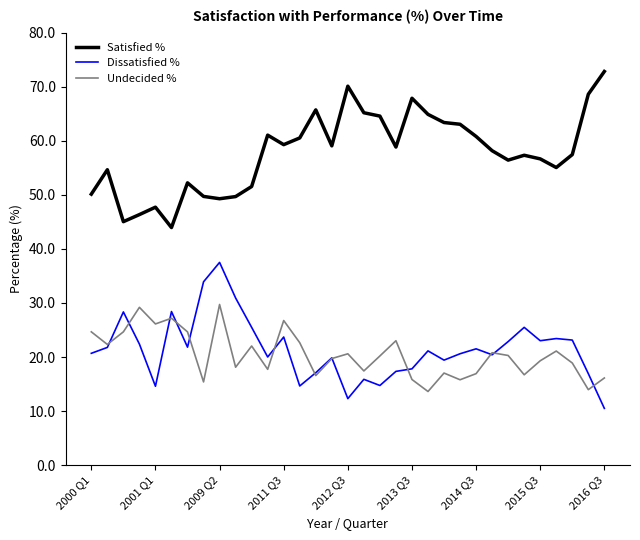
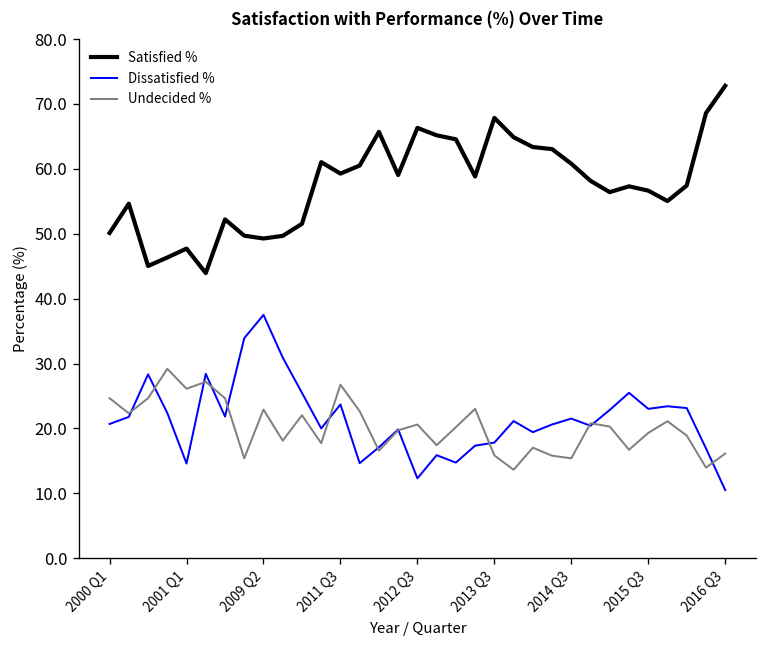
  {
    "Satisfied %": {
      "2000 Q1": 50,
      "2001 Q1": 48,
      "2009 Q2": 49,
      "2011 Q3": 59,
-     "2012 Q3": 70,
+     "2012 Q3": 66,
      "2013 Q3": 68,
      "2014 Q3": 61,
      "2015 Q3": 57,
      "2016 Q3": 73
    },
    "Dissatisfied %": {
      "2000 Q1": 21,
      "2001 Q1": 15,
      "2009 Q2": 38,
      "2011 Q3": 24,
      "2012 Q3": 12,
      "2013 Q3": 18,
      "2014 Q3": 22,
      "2015 Q3": 23,
      "2016 Q3": 11
    },
    "Undecided %": {
      "2000 Q1": 25,
      "2001 Q1": 26,
-     "2009 Q2": 30,
+     "2009 Q2": 23,
      "2011 Q3": 27,
      "2012 Q3": 21,
      "2013 Q3": 16,
-     "2014 Q3": 17,
+     "2014 Q3": 15,
      "2015 Q3": 19,
      "2016 Q3": 16
    }
  }
